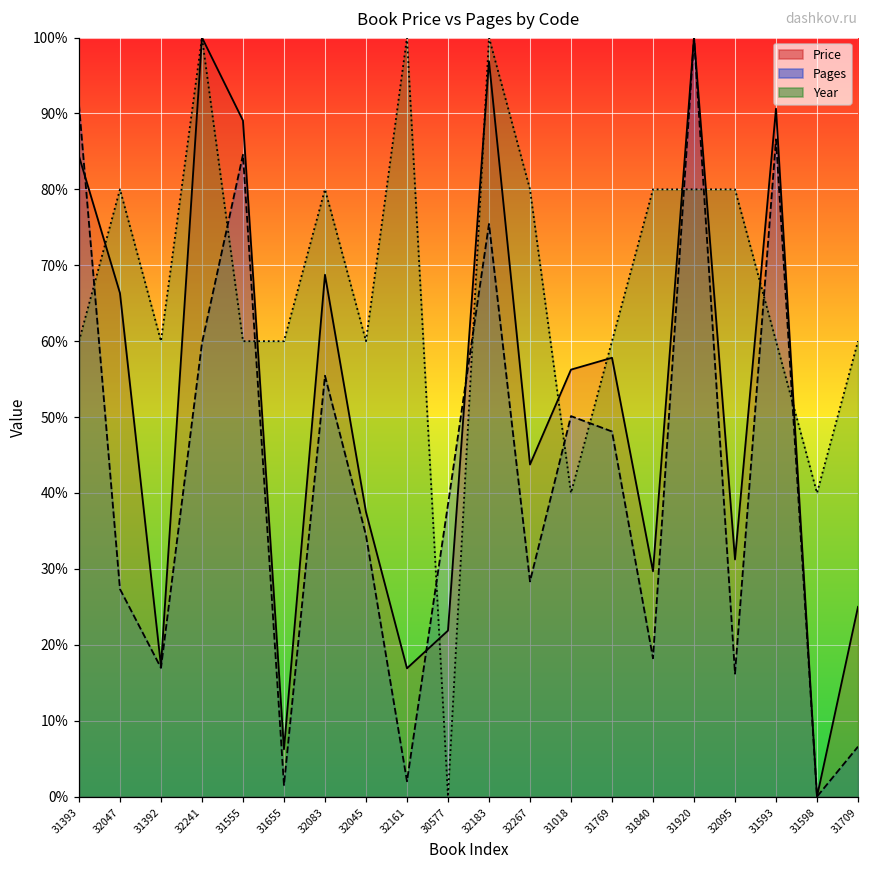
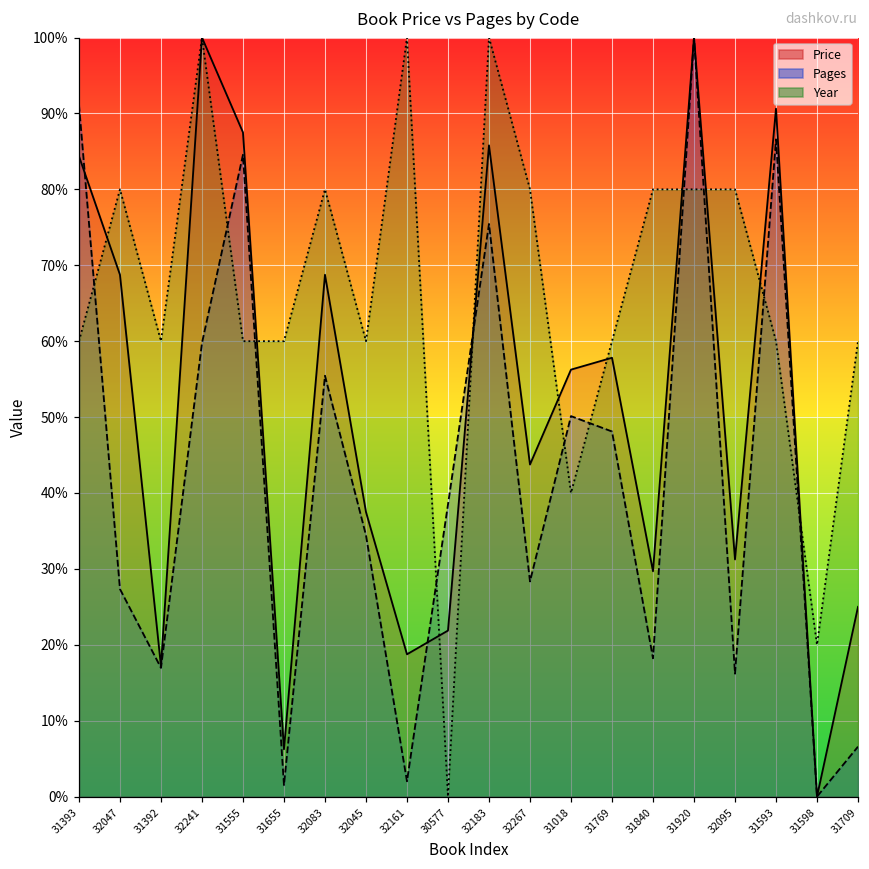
  {
    "Price": {
      "31393": "84%",
-     "32047": "66%",
-     "31555": "89%",
+     "32047": "69%",
+     "31555": "88%",
      "31655": "6%",
      "32083": "69%",
      "32045": "38%",
-     "32161": "17%",
+     "32161": "19%",
      "30577": "22%",
-     "32183": "97%",
+     "32183": "86%",
      "32267": "44%",
      "31018": "56%",
      "31769": "58%",
      "31840": "30%",
      "32095": "31%",
      "31593": "91%",
      "31709": "25%"
    },
    "Pages": {
      "31393": "91%",
      "32047": "27%",
      "32241": "60%",
      "31555": "85%",
      "31655": "2%",
      "32083": "55%",
      "32045": "34%",
      "32161": "2%",
      "30577": "38%",
      "32183": "75%",
      "32267": "28%",
      "31018": "50%",
      "31769": "48%",
      "31840": "18%",
      "32095": "16%",
      "31593": "87%",
      "31709": "7%"
    },
    "Year": {
      "31393": "60%",
      "32047": "80%",
      "31392": "60%",
      "31555": "60%",
      "31655": "60%",
      "32083": "80%",
      "32045": "60%",
      "32161": "100%",
      "30577": "0%",
      "32183": "100%",
      "32267": "80%",
      "31018": "40%",
      "31769": "60%",
      "31840": "80%",
      "31920": "80%",
      "32095": "80%",
      "31593": "60%",
-     "31598": "40%",
+     "31598": "20%",
      "31709": "60%"
    }
  }
